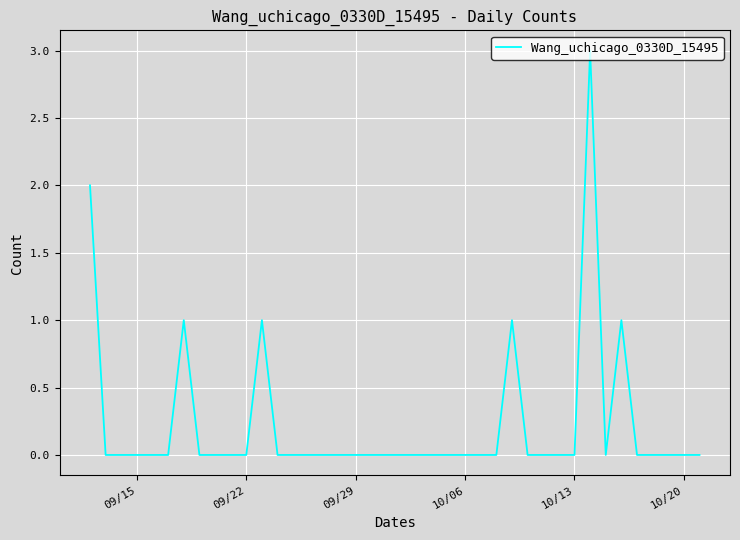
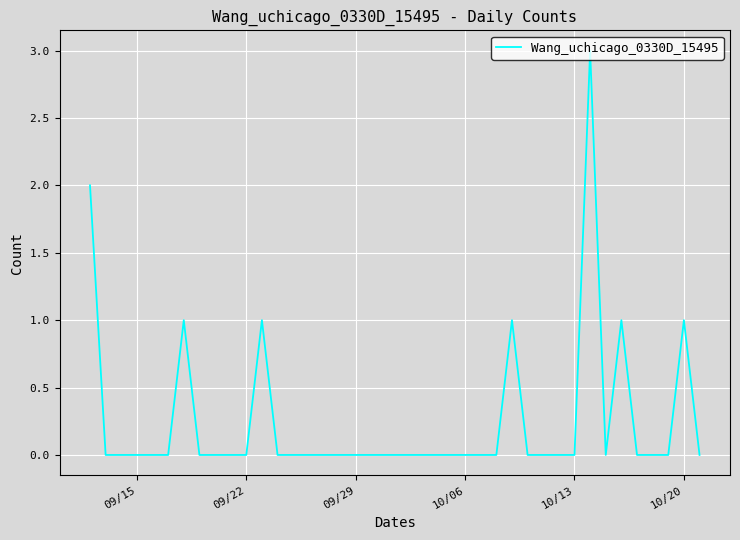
  {
    "09/15": 0,
    "09/22": 0,
    "09/29": 0,
    "10/06": 0,
    "10/13": 0,
-   "10/20": 0
+   "10/20": 1
  }
